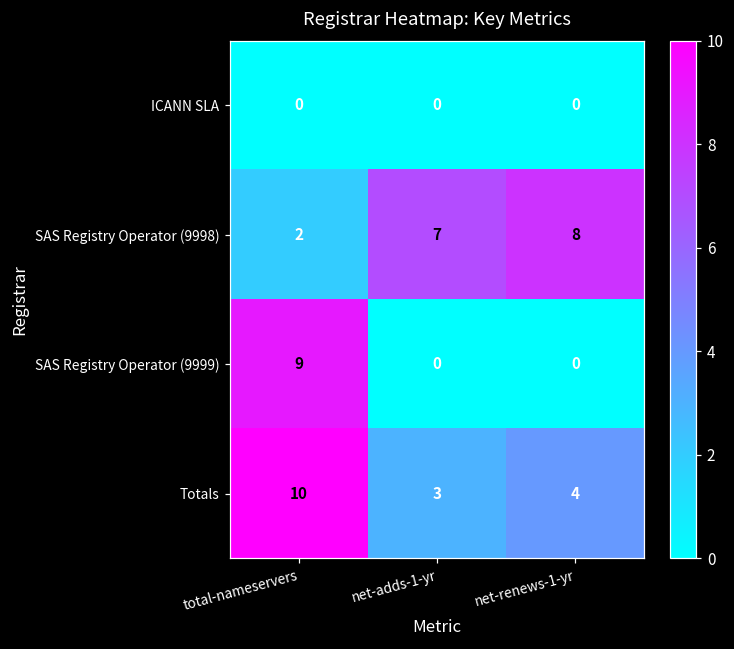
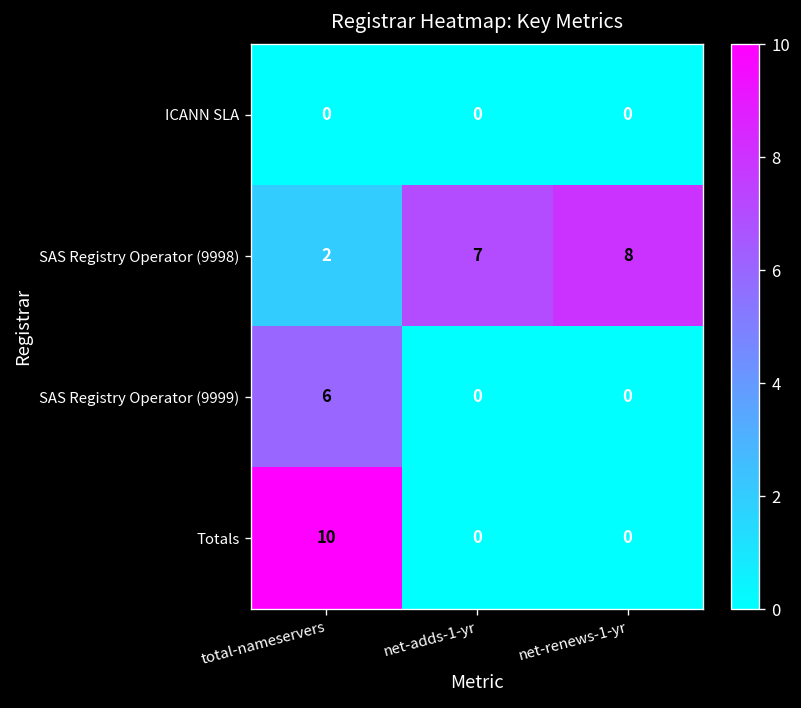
  {
    "ICANN SLA": {
      "total-nameservers": 0,
      "net-adds-1-yr": 0,
      "net-renews-1-yr": 0
    },
    "SAS Registry Operator (9998)": {
      "total-nameservers": 2,
      "net-adds-1-yr": 7,
      "net-renews-1-yr": 8
    },
    "SAS Registry Operator (9999)": {
-     "total-nameservers": 9,
+     "total-nameservers": 6,
      "net-adds-1-yr": 0,
      "net-renews-1-yr": 0
    },
    "Totals": {
      "total-nameservers": 10,
-     "net-adds-1-yr": 3,
-     "net-renews-1-yr": 4
+     "net-adds-1-yr": 0,
+     "net-renews-1-yr": 0
    }
  }
